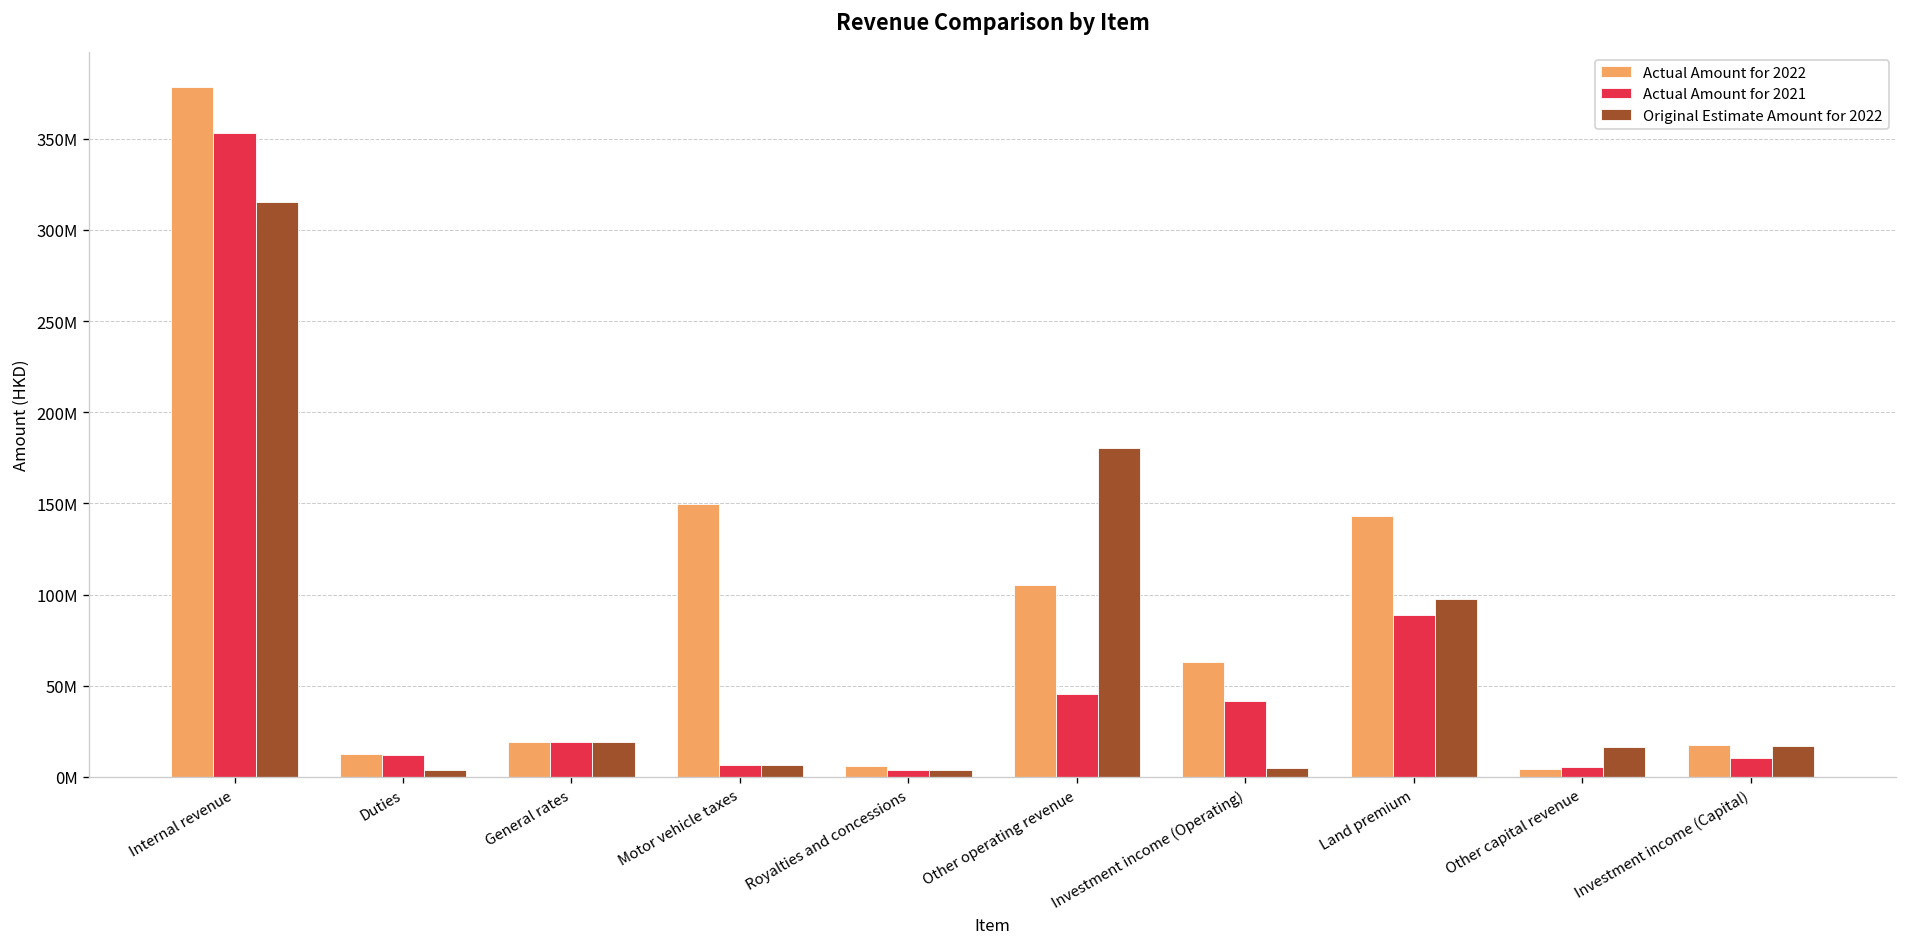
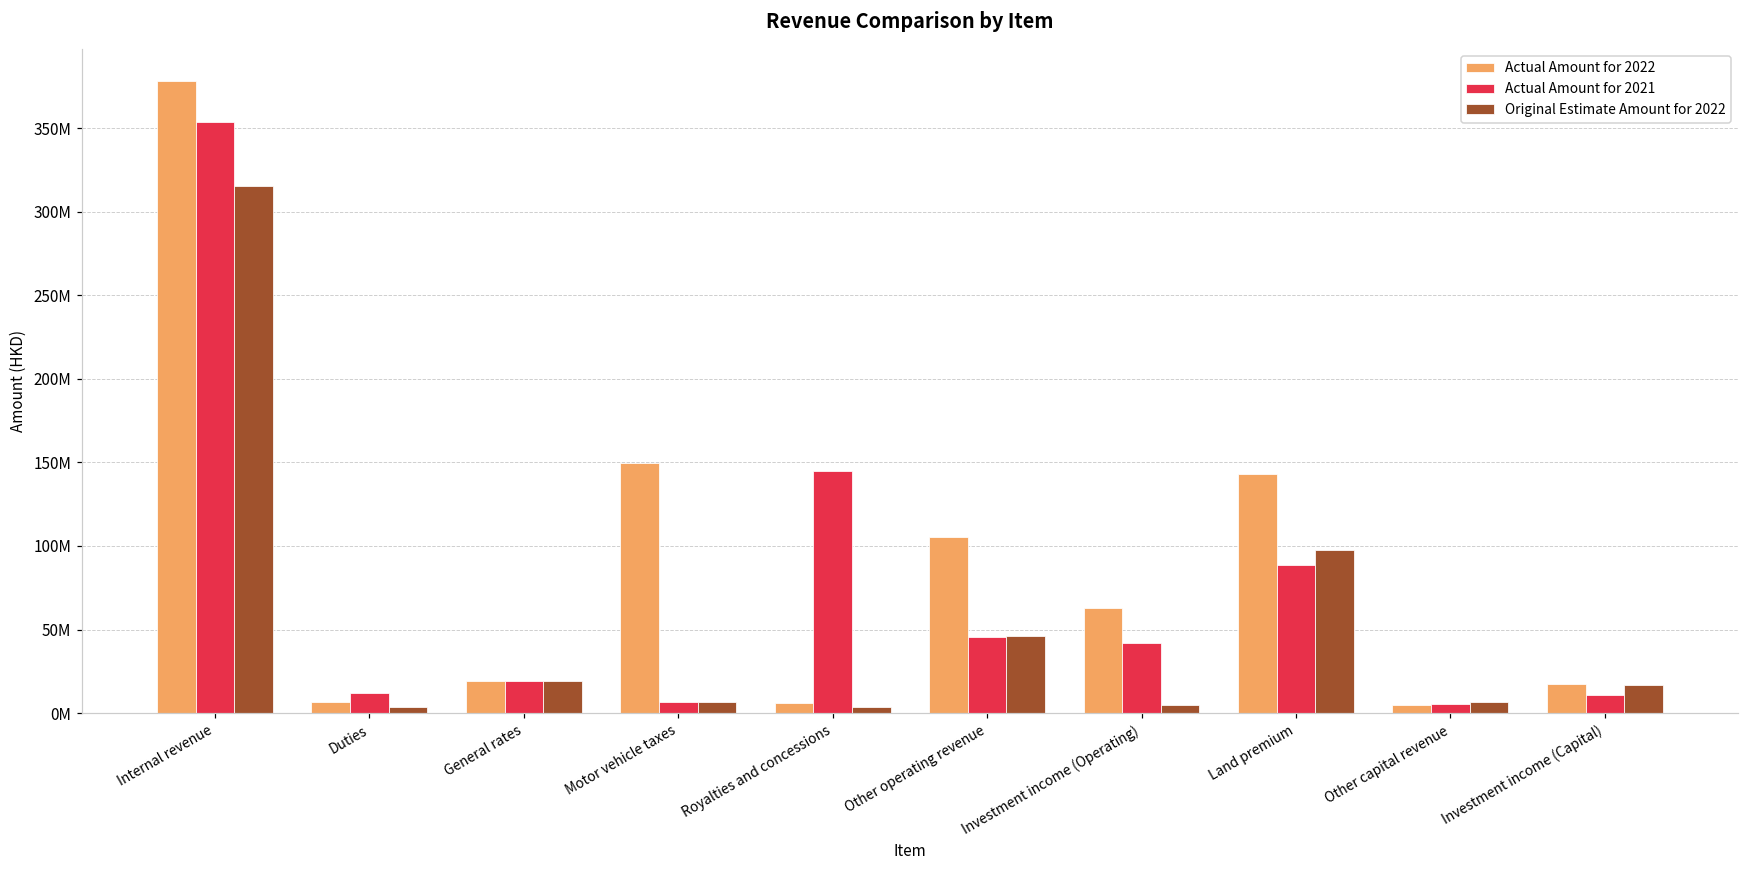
  {
    "Actual Amount for 2022": {
      "Internal revenue": 379000000,
-     "Duties": 12000000,
+     "Duties": 7000000,
      "General rates": 19000000,
      "Motor vehicle taxes": 149000000,
      "Royalties and concessions": 6000000,
      "Other operating revenue": 105000000,
      "Investment income (Operating)": 63000000,
      "Land premium": 143000000,
      "Other capital revenue": 5000000,
      "Investment income (Capital)": 18000000
    },
    "Actual Amount for 2021": {
      "Internal revenue": 353000000,
      "Duties": 12000000,
      "General rates": 19000000,
      "Motor vehicle taxes": 7000000,
-     "Royalties and concessions": 4000000,
+     "Royalties and concessions": 145000000,
      "Other operating revenue": 46000000,
      "Investment income (Operating)": 42000000,
      "Land premium": 89000000,
      "Other capital revenue": 6000000,
      "Investment income (Capital)": 11000000
    },
    "Original Estimate Amount for 2022": {
      "Internal revenue": 315000000,
      "Duties": 4000000,
      "General rates": 19000000,
      "Motor vehicle taxes": 6000000,
      "Royalties and concessions": 4000000,
-     "Other operating revenue": 180000000,
+     "Other operating revenue": 46000000,
      "Investment income (Operating)": 5000000,
      "Land premium": 98000000,
-     "Other capital revenue": 16000000,
+     "Other capital revenue": 6000000,
      "Investment income (Capital)": 17000000
    }
  }
